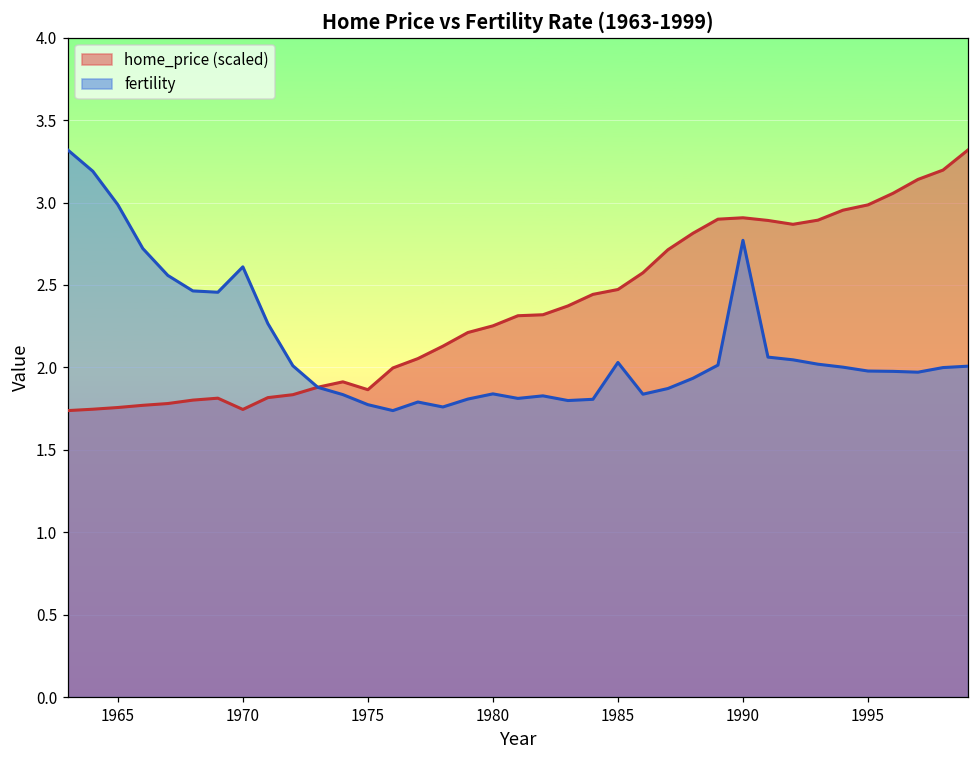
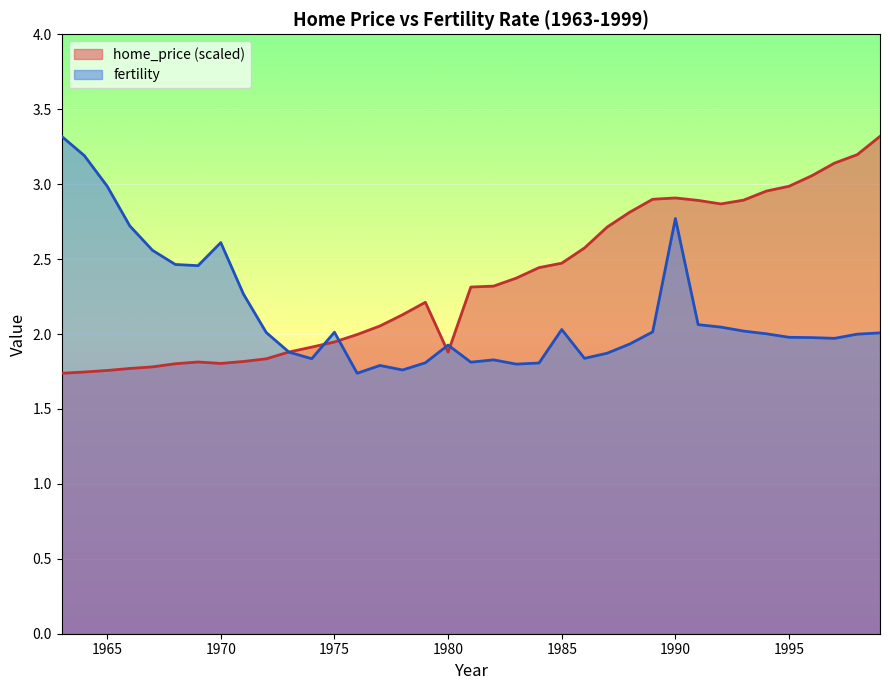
  {
    "home_price (scaled)": {
      "1965": 1.76,
-     "1970": 1.74,
-     "1975": 1.86,
-     "1980": 2.25,
+     "1970": 1.80,
+     "1975": 1.95,
+     "1980": 1.88,
      "1985": 2.47,
      "1990": 2.91,
      "1995": 2.99
    },
    "fertility": {
      "1965": 2.99,
      "1970": 2.61,
-     "1975": 1.77,
-     "1980": 1.84,
+     "1975": 2.01,
+     "1980": 1.93,
      "1985": 2.03,
      "1990": 2.77,
      "1995": 1.98
    }
  }
